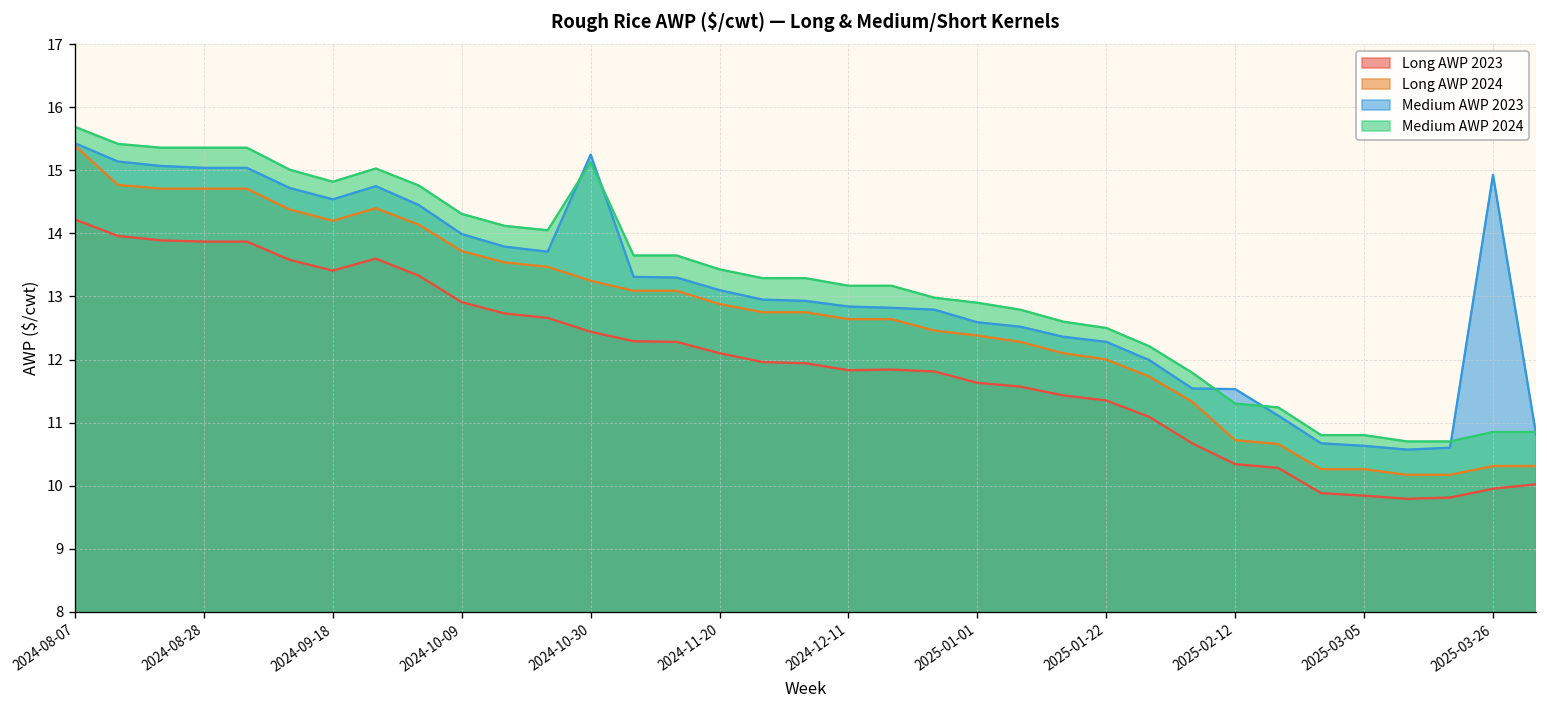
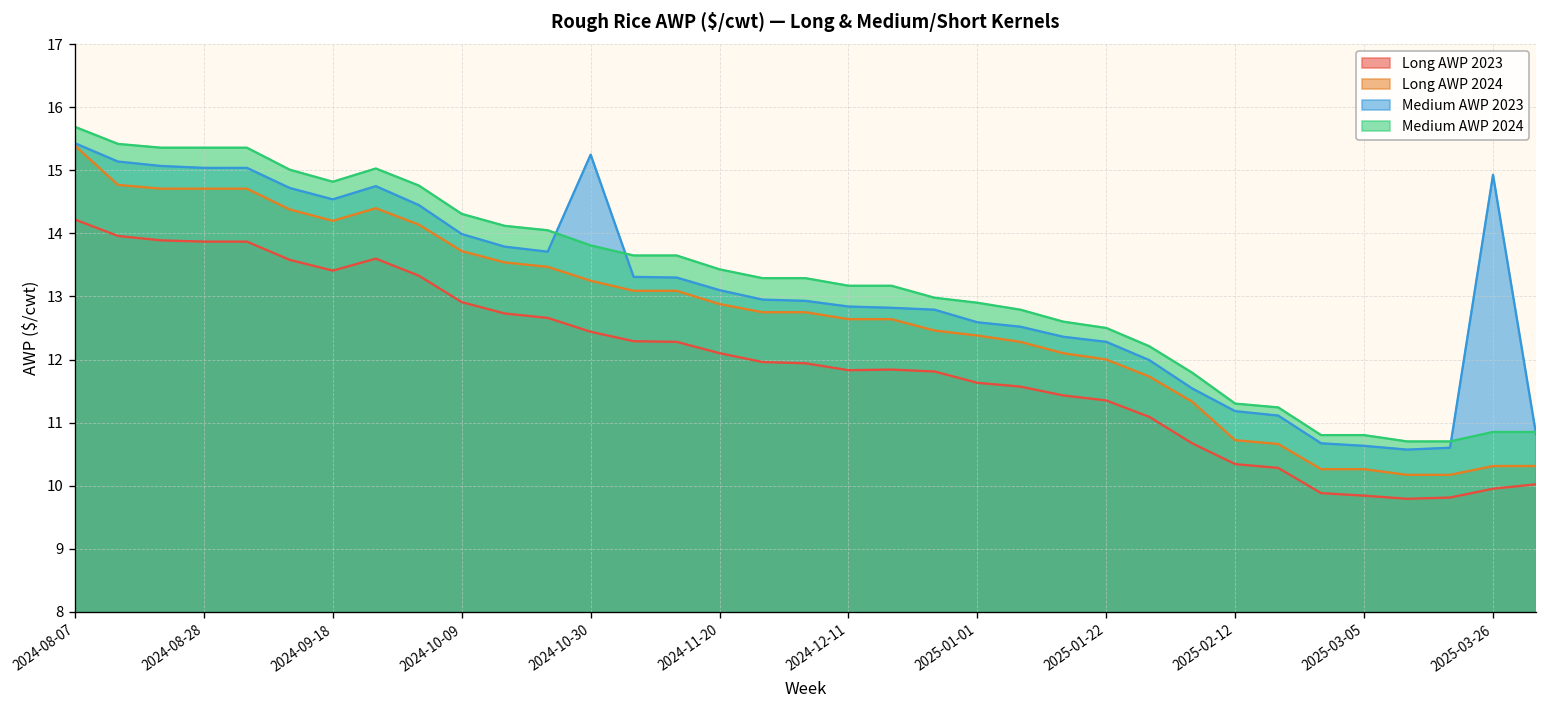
  {
    "Medium AWP 2023": {
      "2024-08-28": 15.0,
      "2024-09-18": 14.5,
      "2024-10-09": 14.0,
      "2024-10-30": 15.3,
      "2024-11-20": 13.1,
      "2024-12-11": 12.8,
      "2025-01-01": 12.6,
      "2025-01-22": 12.3,
-     "2025-02-12": 11.5,
+     "2025-02-12": 11.2,
      "2025-03-05": 10.6,
      "2025-03-26": 14.9
    },
    "Medium AWP 2024": {
      "2024-08-07": 15.7,
      "2024-08-28": 15.4,
      "2024-09-18": 14.8,
      "2024-10-09": 14.3,
-     "2024-10-30": 15.1,
+     "2024-10-30": 13.8,
      "2024-11-20": 13.4,
      "2024-12-11": 13.2,
      "2025-01-01": 12.9,
      "2025-01-22": 12.5,
      "2025-02-12": 11.3,
      "2025-03-05": 10.8,
      "2025-03-26": 10.9
    }
  }
